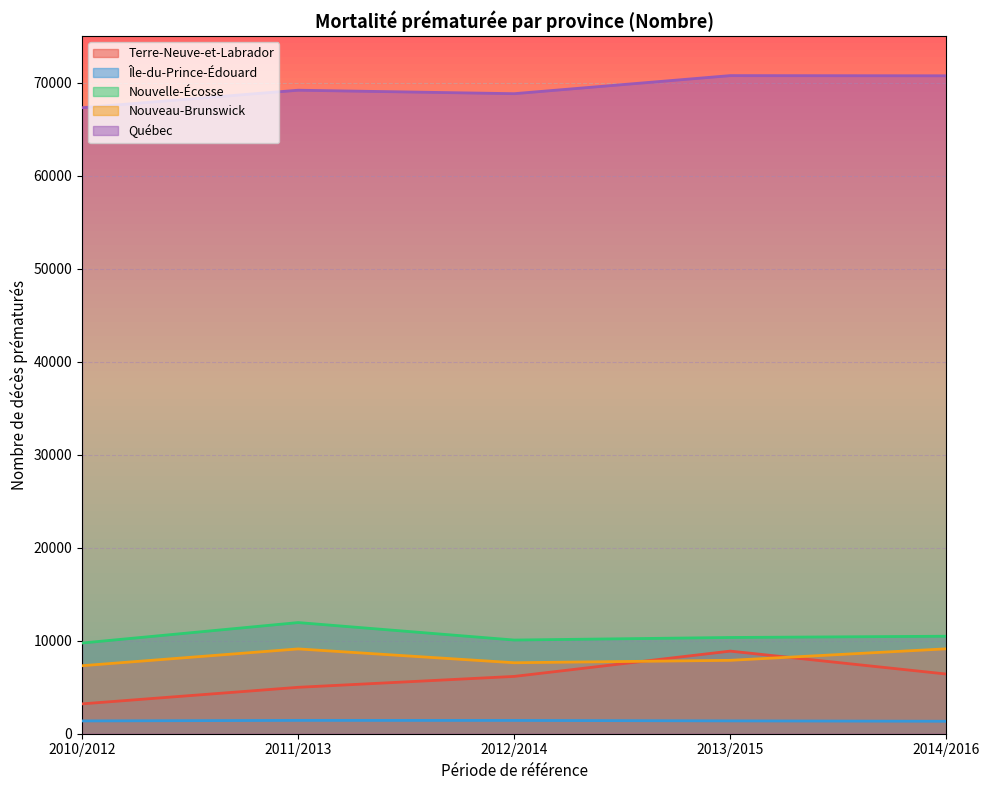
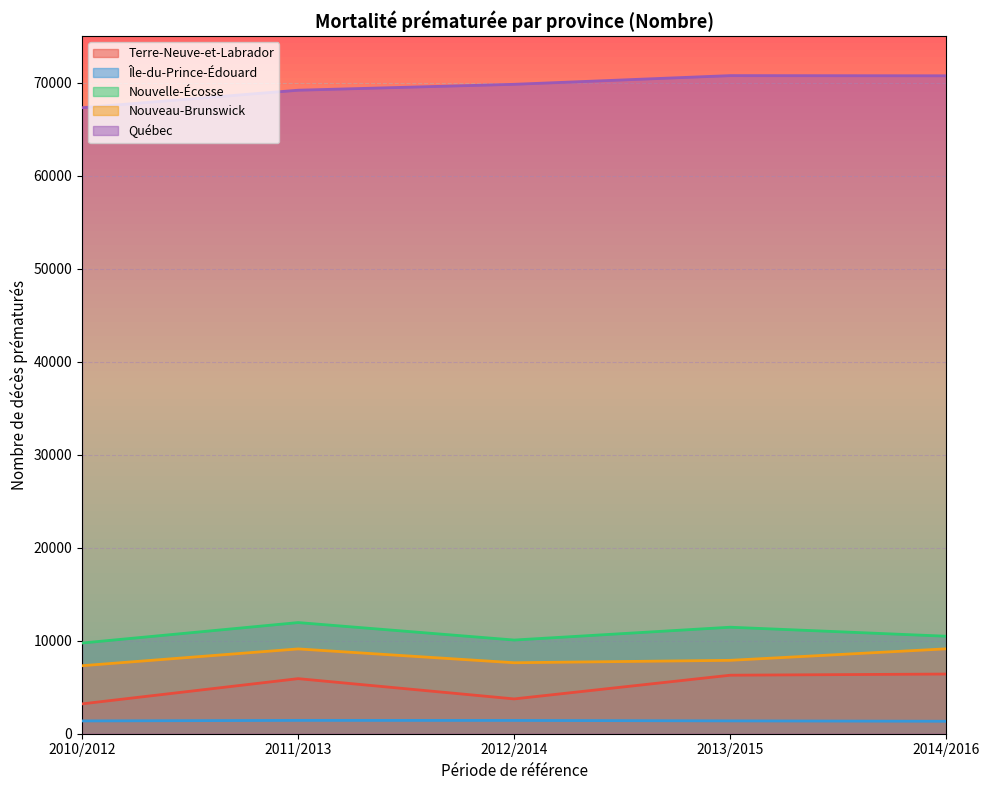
  {
    "Terre-Neuve-et-Labrador": {
      "2010/2012": 3000,
-     "2011/2013": 5000,
-     "2012/2014": 6000,
-     "2013/2015": 9000,
+     "2011/2013": 6000,
+     "2012/2014": 4000,
+     "2013/2015": 6000,
      "2014/2016": 6000
    },
    "Île-du-Prince-Édouard": {
      "2010/2012": 1000,
      "2011/2013": 1000,
      "2012/2014": 1000,
      "2013/2015": 1000,
      "2014/2016": 1000
    },
    "Nouvelle-Écosse": {
      "2010/2012": 10000,
      "2011/2013": 12000,
      "2012/2014": 10000,
-     "2013/2015": 10000,
+     "2013/2015": 11000,
      "2014/2016": 10000
    },
    "Nouveau-Brunswick": {
      "2010/2012": 7000,
      "2011/2013": 9000,
      "2012/2014": 8000,
      "2013/2015": 8000,
      "2014/2016": 9000
    },
    "Québec": {
      "2010/2012": 67000,
      "2011/2013": 69000,
-     "2012/2014": 69000,
+     "2012/2014": 70000,
      "2013/2015": 71000,
      "2014/2016": 71000
    }
  }
